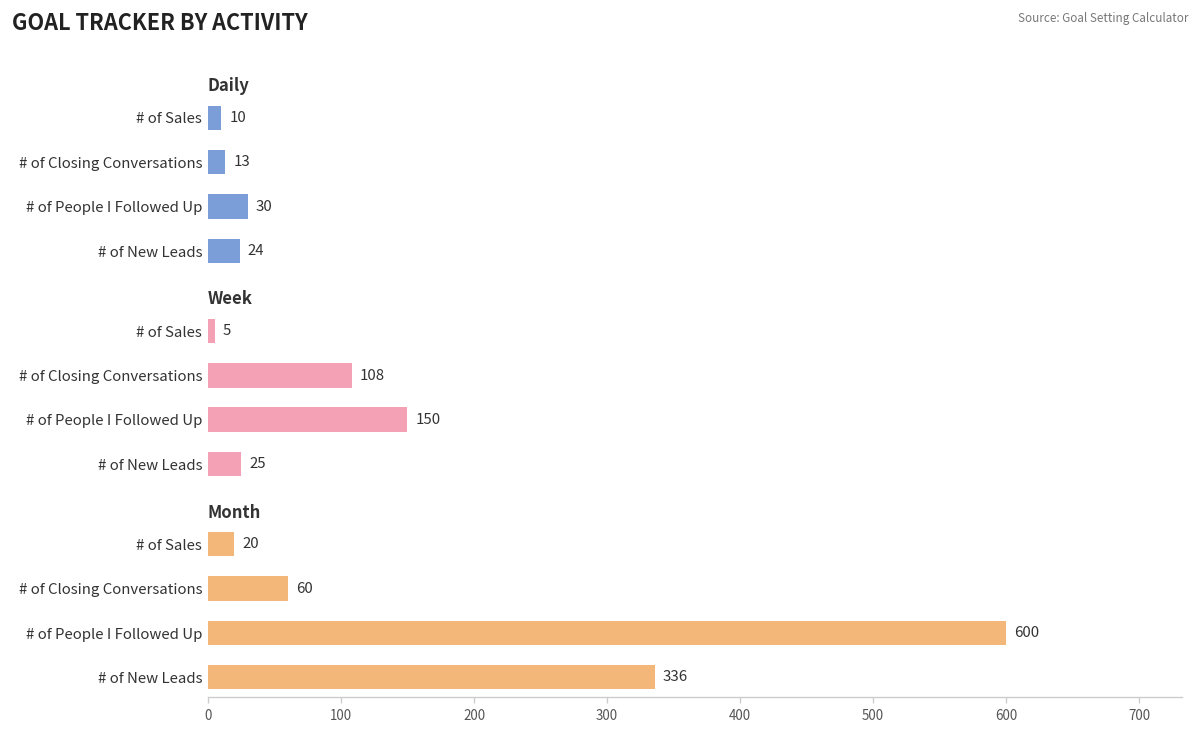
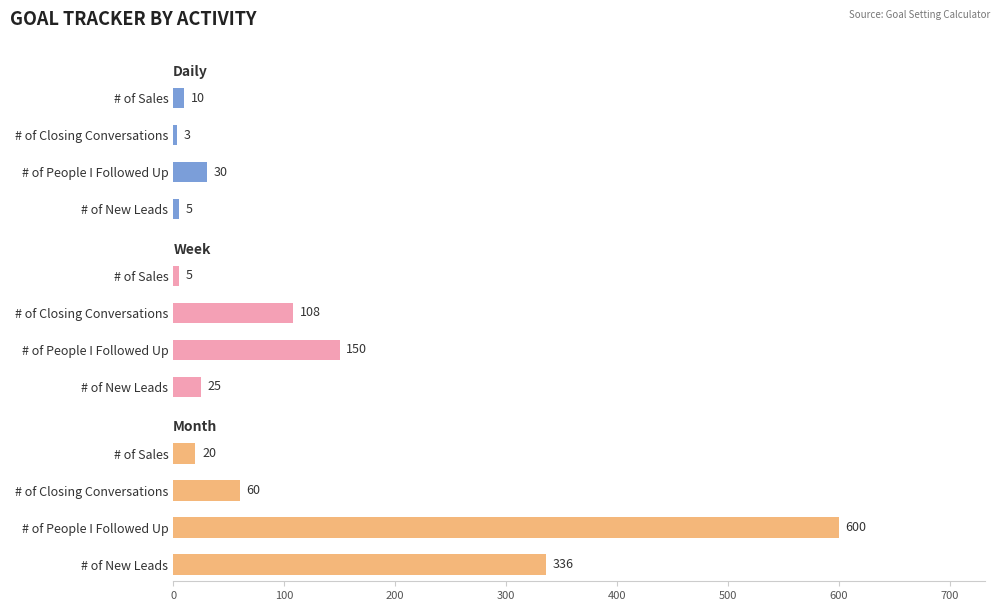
  {
    "Daily": {
      "# of Sales": 10,
-     "# of Closing Conversations": 13,
+     "# of Closing Conversations": 3,
      "# of People I Followed Up": 30,
-     "# of New Leads": 24
+     "# of New Leads": 5
    },
    "Week": {
      "# of Sales": 5,
      "# of Closing Conversations": 108,
      "# of People I Followed Up": 150,
      "# of New Leads": 25
    },
    "Month": {
      "# of Sales": 20,
      "# of Closing Conversations": 60,
      "# of People I Followed Up": 600,
      "# of New Leads": 336
    }
  }
